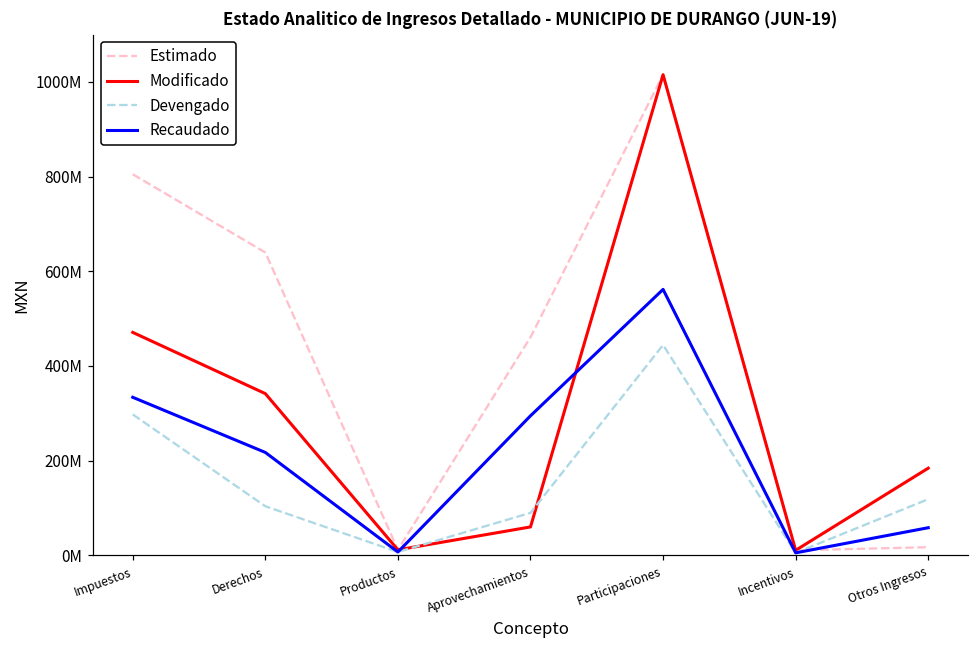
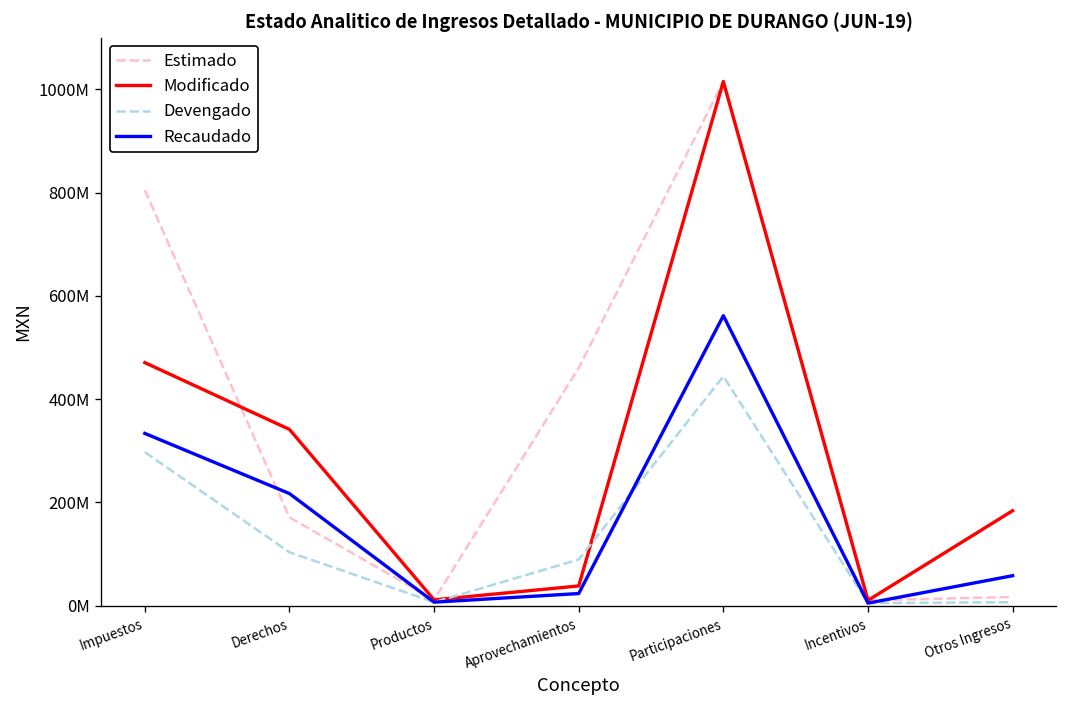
  {
    "Estimado": {
      "Impuestos": 800000000,
-     "Derechos": 640000000,
+     "Derechos": 170000000,
      "Aprovechamientos": 460000000,
      "Otros Ingresos": 20000000
    },
    "Modificado": {
      "Impuestos": 470000000,
      "Derechos": 340000000,
-     "Aprovechamientos": 60000000,
+     "Aprovechamientos": 40000000,
      "Otros Ingresos": 180000000
    },
    "Devengado": {
      "Impuestos": 300000000,
      "Derechos": 100000000,
      "Aprovechamientos": 90000000,
      "Participaciones": 440000000,
-     "Otros Ingresos": 120000000
+     "Otros Ingresos": 10000000
    },
    "Recaudado": {
      "Impuestos": 330000000,
      "Derechos": 220000000,
-     "Aprovechamientos": 290000000,
+     "Aprovechamientos": 20000000,
      "Participaciones": 560000000,
      "Otros Ingresos": 60000000
    }
  }
